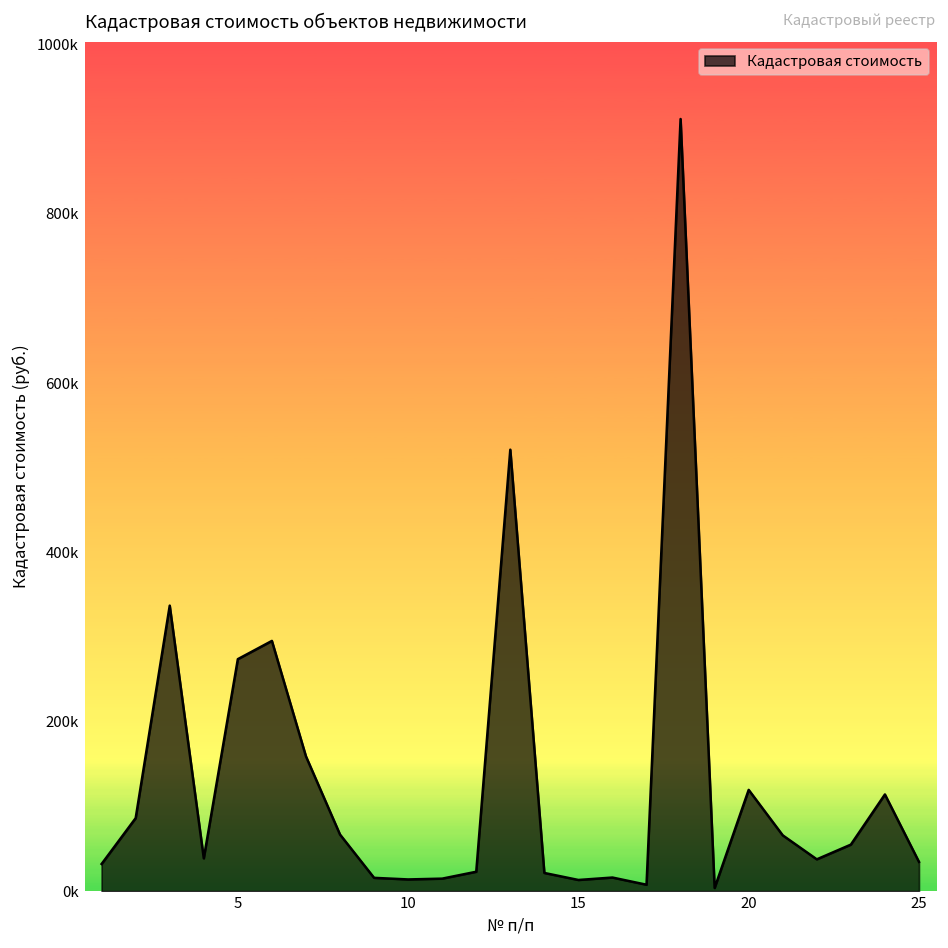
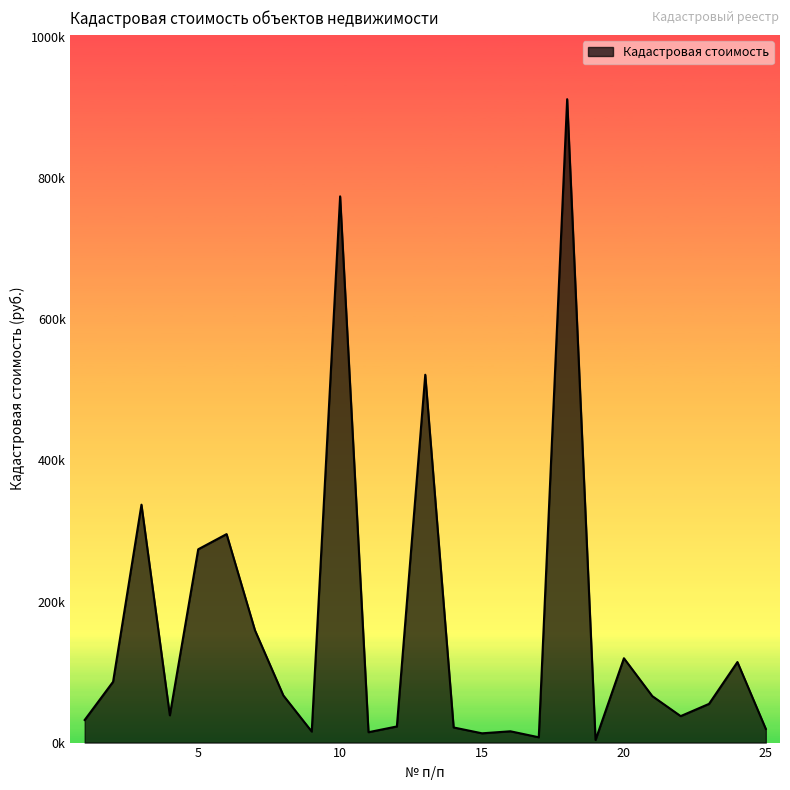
  {
    "5": 270000,
-   "10": 10000,
+   "10": 770000,
    "15": 10000,
    "20": 120000,
-   "25": 30000
+   "25": 20000
  }
